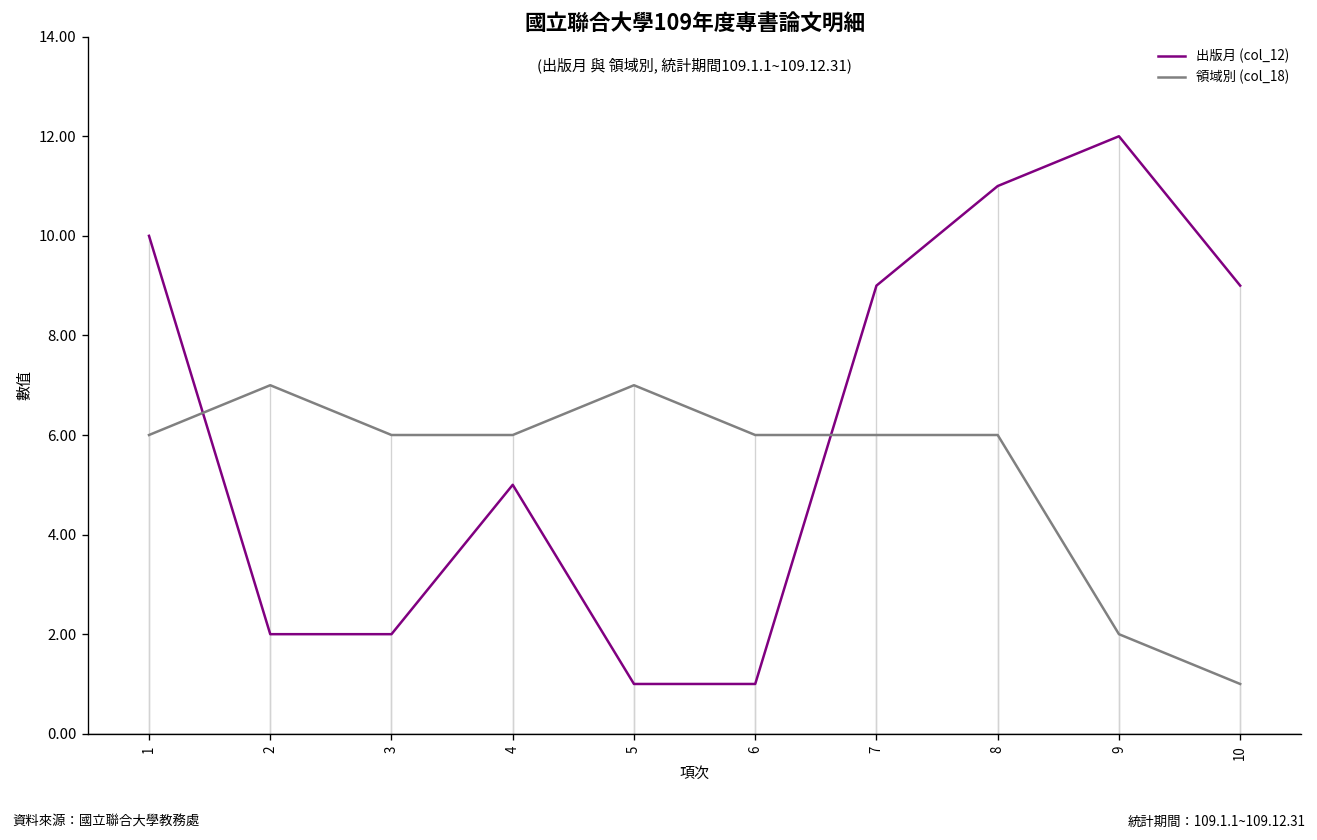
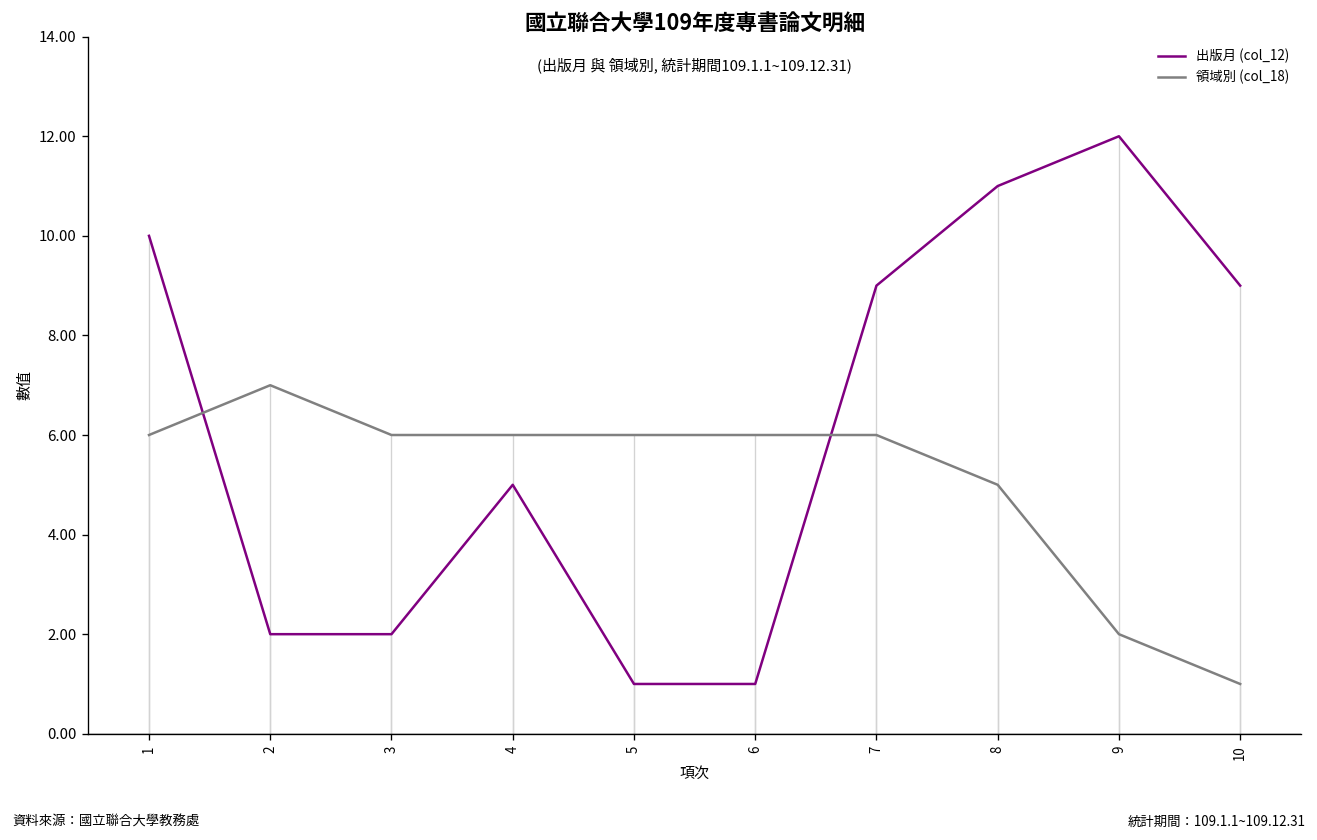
  {
    "出版月 (col_12)": {
      "1": 10,
      "2": 2,
      "3": 2,
      "4": 5,
      "5": 1,
      "6": 1,
      "7": 9,
      "8": 11,
      "9": 12,
      "10": 9
    },
    "領域別 (col_18)": {
      "1": 6,
      "2": 7,
      "3": 6,
      "4": 6,
-     "5": 7,
+     "5": 6,
      "6": 6,
      "7": 6,
-     "8": 6,
+     "8": 5,
      "9": 2,
      "10": 1
    }
  }
